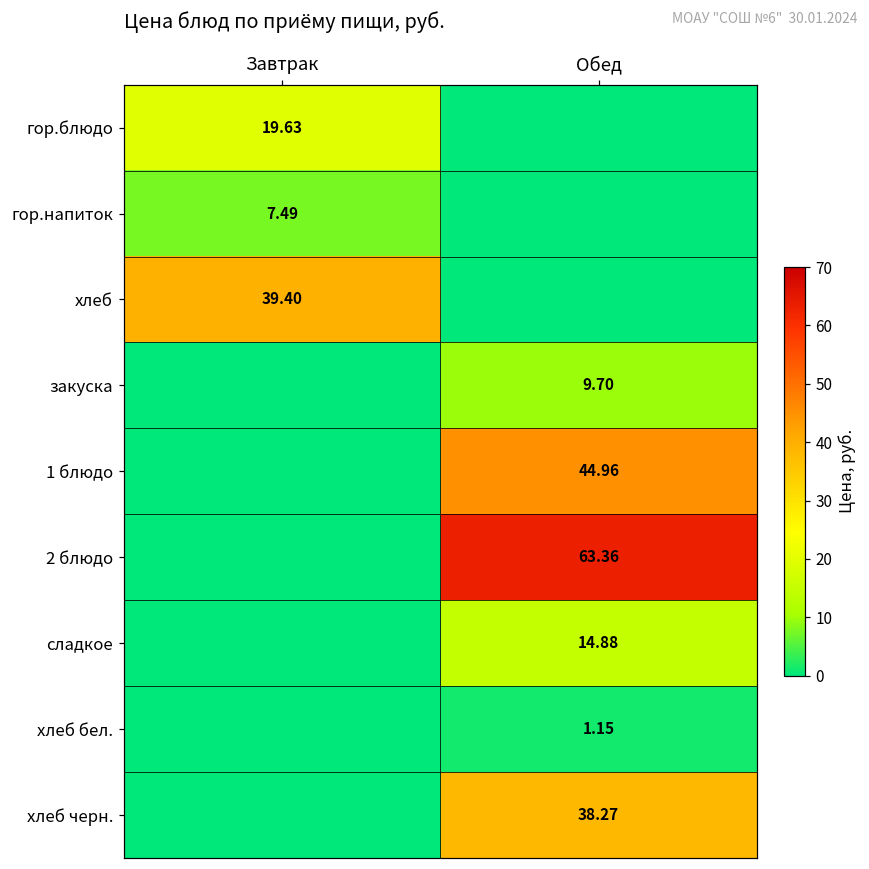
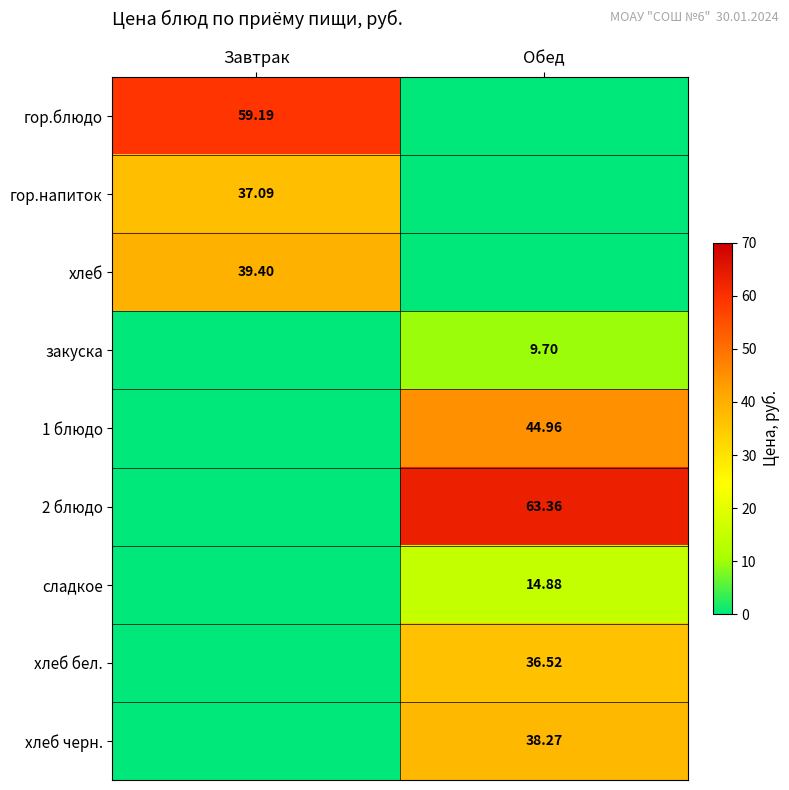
  {
    "гор.блюдо": {
-     "Завтрак": 19.63
+     "Завтрак": 59.19
    },
    "гор.напиток": {
-     "Завтрак": 7.49
+     "Завтрак": 37.09
    },
    "хлеб": {
      "Завтрак": 39.40
    },
    "закуска": {
      "Обед": 9.70
    },
    "1 блюдо": {
      "Обед": 44.96
    },
    "2 блюдо": {
      "Обед": 63.36
    },
    "сладкое": {
      "Обед": 14.88
    },
    "хлеб бел.": {
-     "Обед": 1.15
+     "Обед": 36.52
    },
    "хлеб черн.": {
      "Обед": 38.27
    }
  }
